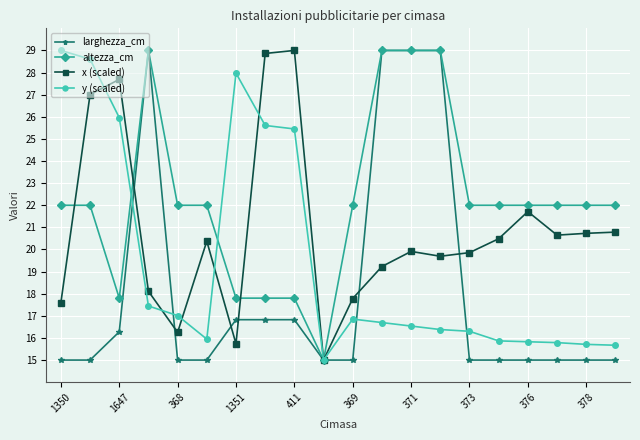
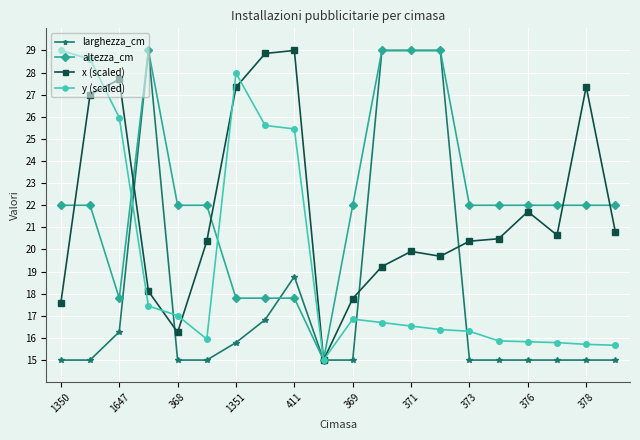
  {
    "larghezza_cm": {
      "1350": 15.0,
      "1647": 16.3,
      "368": 15.0,
-     "1351": 16.8,
-     "411": 16.8,
+     "1351": 15.8,
+     "411": 18.8,
      "369": 15.0,
      "373": 15.0,
      "376": 15.0,
      "378": 15.0
    },
    "x (scaled)": {
      "1350": 17.6,
      "368": 16.3,
-     "1351": 15.7,
+     "1351": 27.3,
      "411": 29.0,
      "369": 17.8,
      "371": 19.9,
-     "373": 19.9,
+     "373": 20.4,
      "376": 21.7,
-     "378": 20.7
+     "378": 27.4
    }
  }
